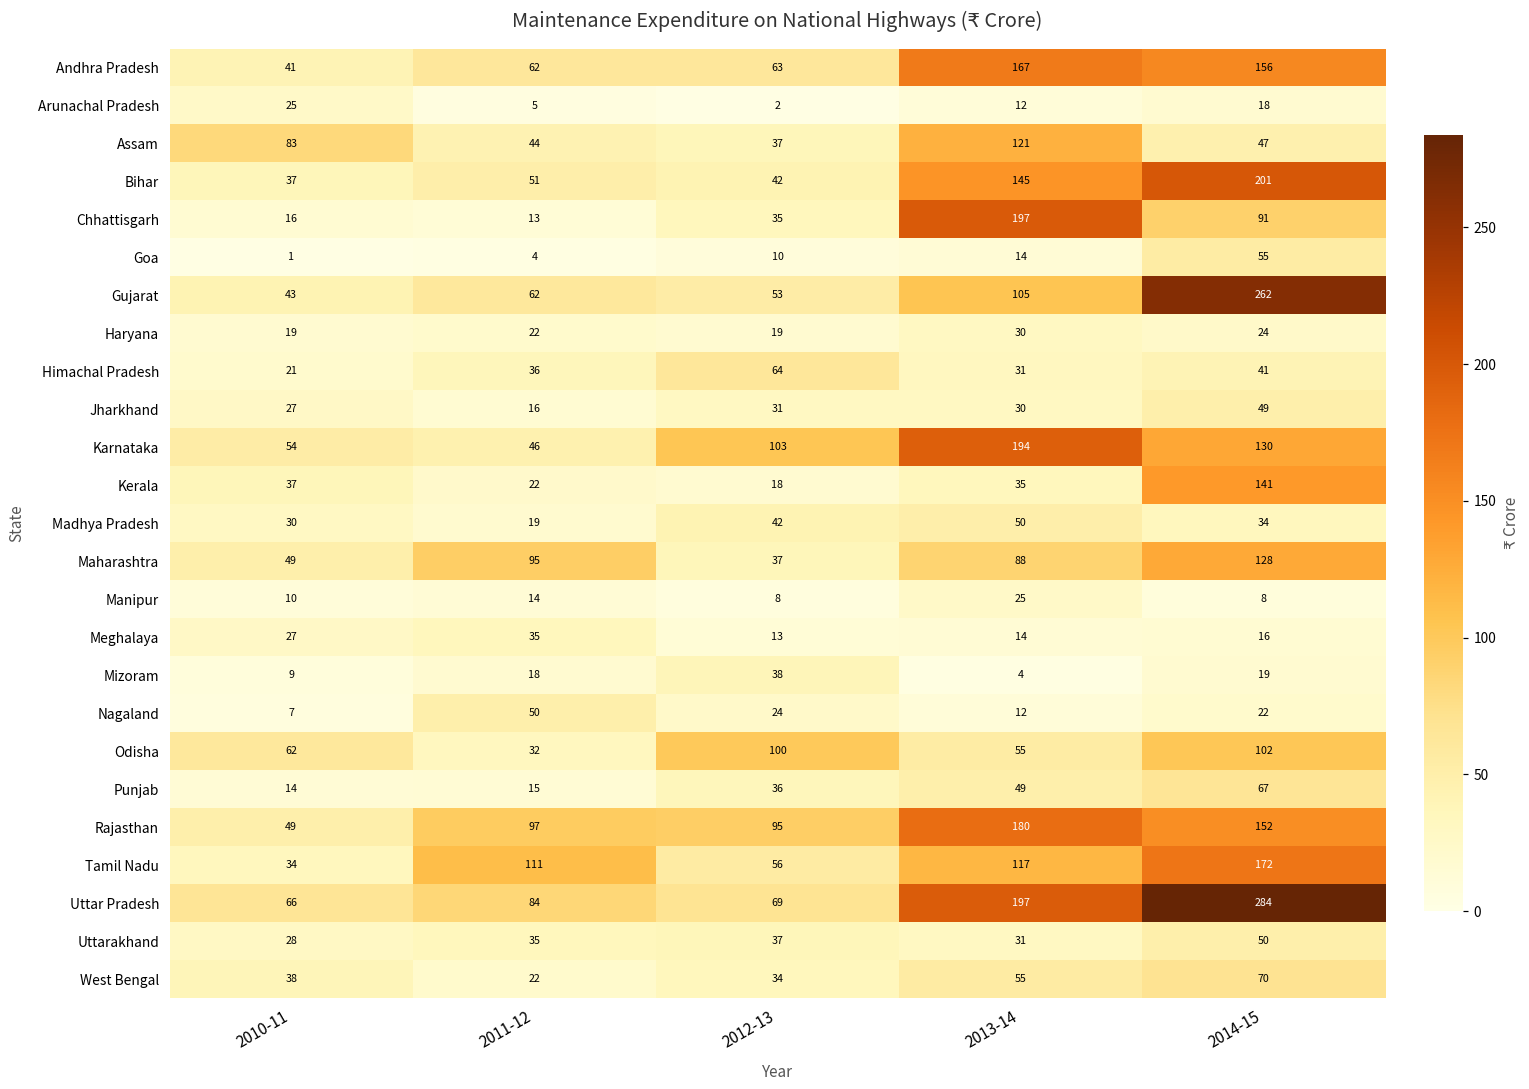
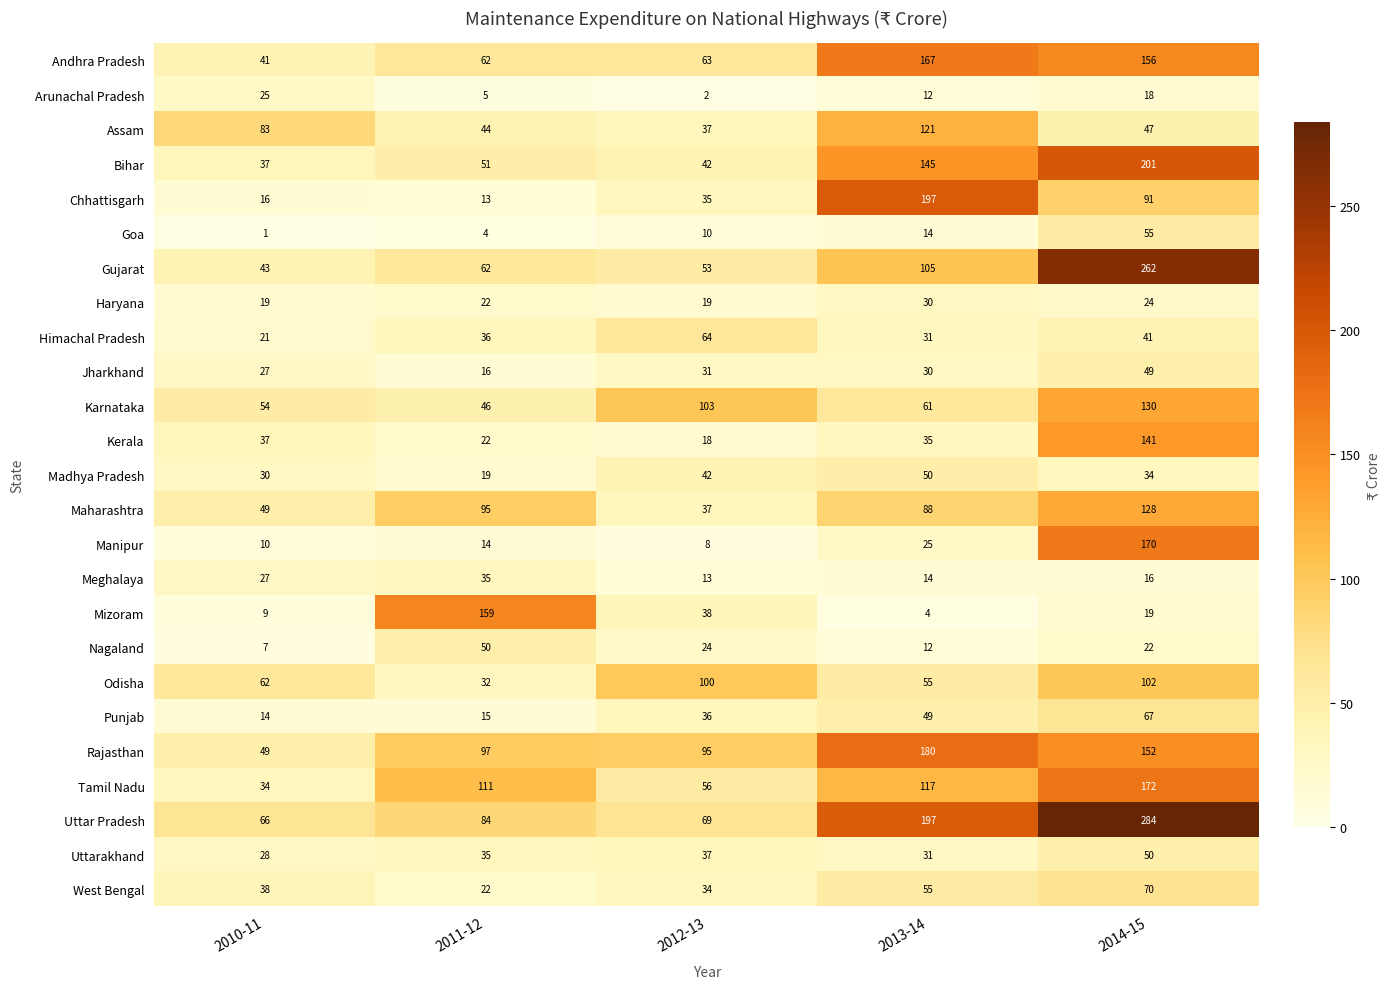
  {
    "Andhra Pradesh": {
      "2010-11": 41,
      "2011-12": 62,
      "2012-13": 63,
      "2013-14": 167,
      "2014-15": 156
    },
    "Arunachal Pradesh": {
      "2010-11": 25,
      "2011-12": 5,
      "2012-13": 2,
      "2013-14": 12,
      "2014-15": 18
    },
    "Assam": {
      "2010-11": 83,
      "2011-12": 44,
      "2012-13": 37,
      "2013-14": 121,
      "2014-15": 47
    },
    "Bihar": {
      "2010-11": 37,
      "2011-12": 51,
      "2012-13": 42,
      "2013-14": 145,
      "2014-15": 201
    },
    "Chhattisgarh": {
      "2010-11": 16,
      "2011-12": 13,
      "2012-13": 35,
      "2013-14": 197,
      "2014-15": 91
    },
    "Goa": {
      "2010-11": 1,
      "2011-12": 4,
      "2012-13": 10,
      "2013-14": 14,
      "2014-15": 55
    },
    "Gujarat": {
      "2010-11": 43,
      "2011-12": 62,
      "2012-13": 53,
      "2013-14": 105,
      "2014-15": 262
    },
    "Haryana": {
      "2010-11": 19,
      "2011-12": 22,
      "2012-13": 19,
      "2013-14": 30,
      "2014-15": 24
    },
    "Himachal Pradesh": {
      "2010-11": 21,
      "2011-12": 36,
      "2012-13": 64,
      "2013-14": 31,
      "2014-15": 41
    },
    "Jharkhand": {
      "2010-11": 27,
      "2011-12": 16,
      "2012-13": 31,
      "2013-14": 30,
      "2014-15": 49
    },
    "Karnataka": {
      "2010-11": 54,
      "2011-12": 46,
      "2012-13": 103,
-     "2013-14": 194,
+     "2013-14": 61,
      "2014-15": 130
    },
    "Kerala": {
      "2010-11": 37,
      "2011-12": 22,
      "2012-13": 18,
      "2013-14": 35,
      "2014-15": 141
    },
    "Madhya Pradesh": {
      "2010-11": 30,
      "2011-12": 19,
      "2012-13": 42,
      "2013-14": 50,
      "2014-15": 34
    },
    "Maharashtra": {
      "2010-11": 49,
      "2011-12": 95,
      "2012-13": 37,
      "2013-14": 88,
      "2014-15": 128
    },
    "Manipur": {
      "2010-11": 10,
      "2011-12": 14,
      "2012-13": 8,
      "2013-14": 25,
-     "2014-15": 8
+     "2014-15": 170
    },
    "Meghalaya": {
      "2010-11": 27,
      "2011-12": 35,
      "2012-13": 13,
      "2013-14": 14,
      "2014-15": 16
    },
    "Mizoram": {
      "2010-11": 9,
-     "2011-12": 18,
+     "2011-12": 159,
      "2012-13": 38,
      "2013-14": 4,
      "2014-15": 19
    },
    "Nagaland": {
      "2010-11": 7,
      "2011-12": 50,
      "2012-13": 24,
      "2013-14": 12,
      "2014-15": 22
    },
    "Odisha": {
      "2010-11": 62,
      "2011-12": 32,
      "2012-13": 100,
      "2013-14": 55,
      "2014-15": 102
    },
    "Punjab": {
      "2010-11": 14,
      "2011-12": 15,
      "2012-13": 36,
      "2013-14": 49,
      "2014-15": 67
    },
    "Rajasthan": {
      "2010-11": 49,
      "2011-12": 97,
      "2012-13": 95,
      "2013-14": 180,
      "2014-15": 152
    },
    "Tamil Nadu": {
      "2010-11": 34,
      "2011-12": 111,
      "2012-13": 56,
      "2013-14": 117,
      "2014-15": 172
    },
    "Uttar Pradesh": {
      "2010-11": 66,
      "2011-12": 84,
      "2012-13": 69,
      "2013-14": 197,
      "2014-15": 284
    },
    "Uttarakhand": {
      "2010-11": 28,
      "2011-12": 35,
      "2012-13": 37,
      "2013-14": 31,
      "2014-15": 50
    },
    "West Bengal": {
      "2010-11": 38,
      "2011-12": 22,
      "2012-13": 34,
      "2013-14": 55,
      "2014-15": 70
    }
  }
